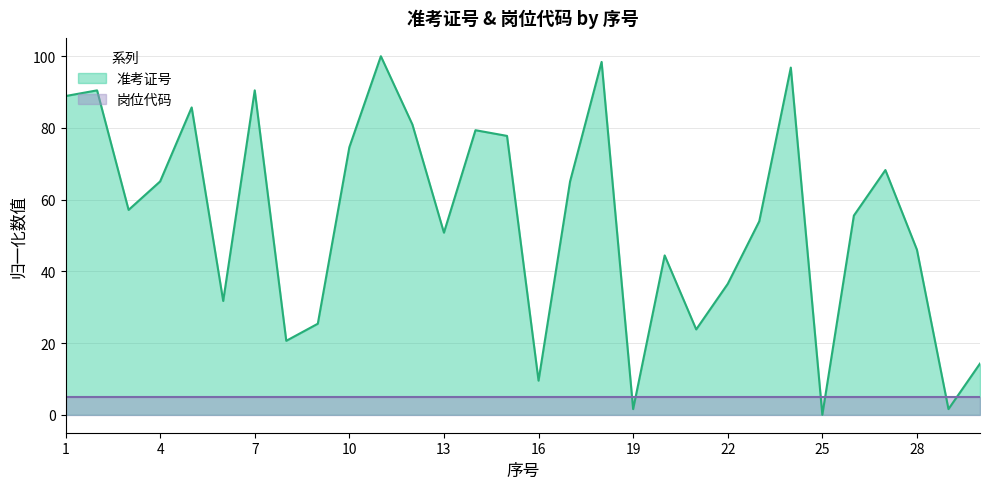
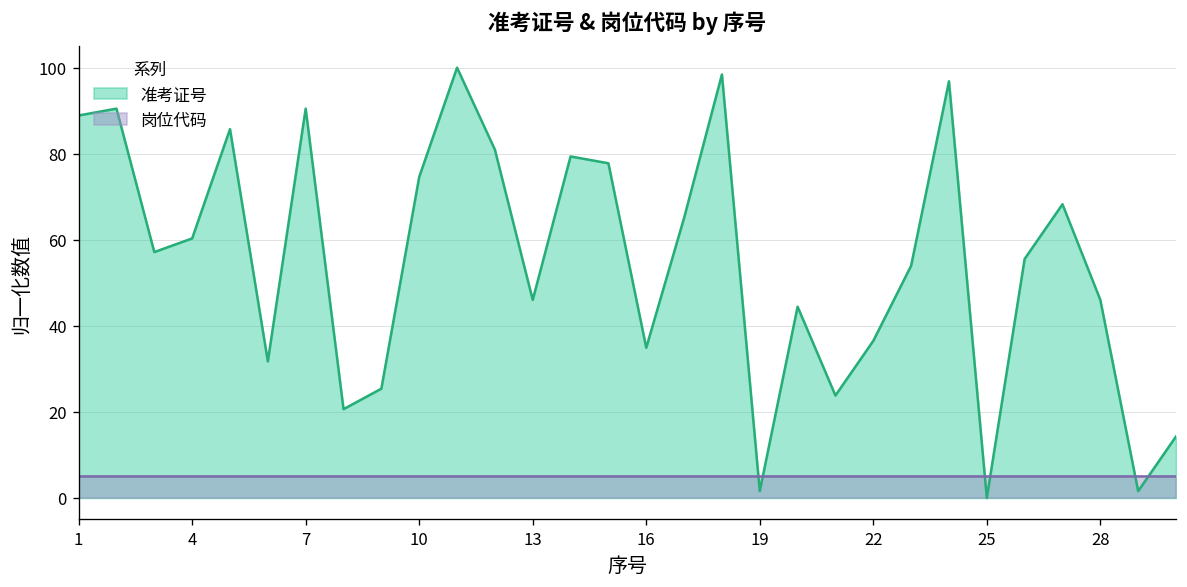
  {
    "准考证号": {
      "1": 89,
-     "4": 65,
+     "4": 60,
      "7": 90,
      "10": 75,
-     "13": 51,
-     "16": 10,
+     "13": 46,
+     "16": 35,
      "19": 2,
      "22": 37,
      "25": 0,
      "28": 46
    },
    "岗位代码": {
      "1": 5,
      "4": 5,
      "7": 5,
      "10": 5,
      "13": 5,
      "16": 5,
      "19": 5,
      "22": 5,
      "25": 5,
      "28": 5
    }
  }
